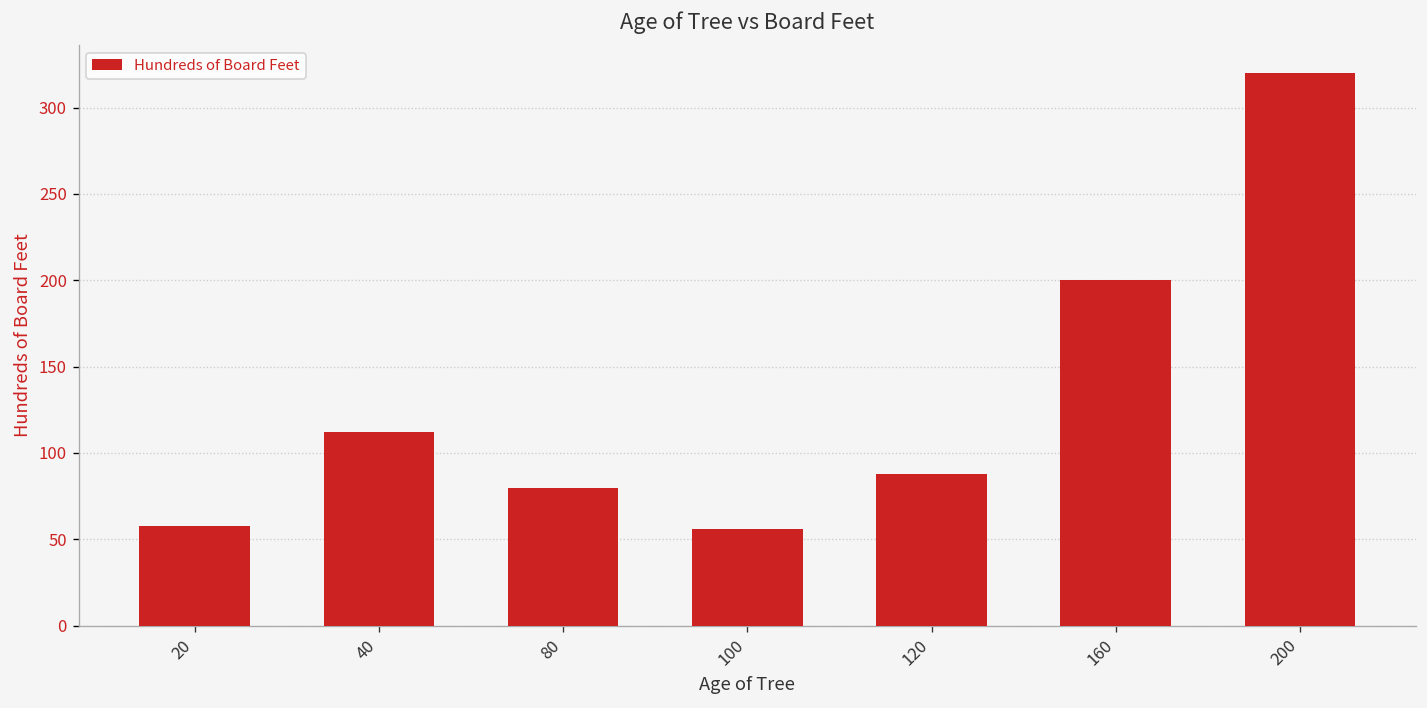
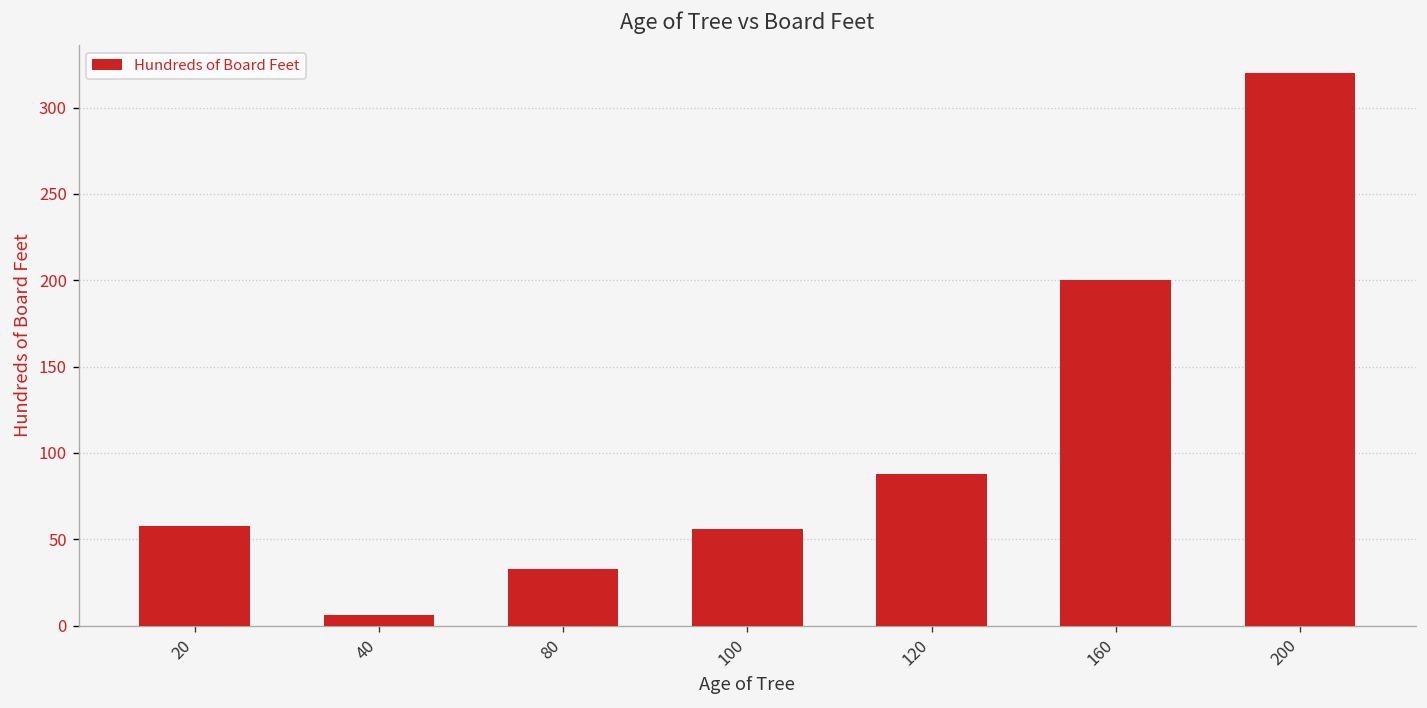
  {
    "20": 58,
-   "40": 112,
-   "80": 80,
+   "40": 6,
+   "80": 33,
    "100": 56,
    "120": 88,
    "160": 200,
    "200": 320
  }
